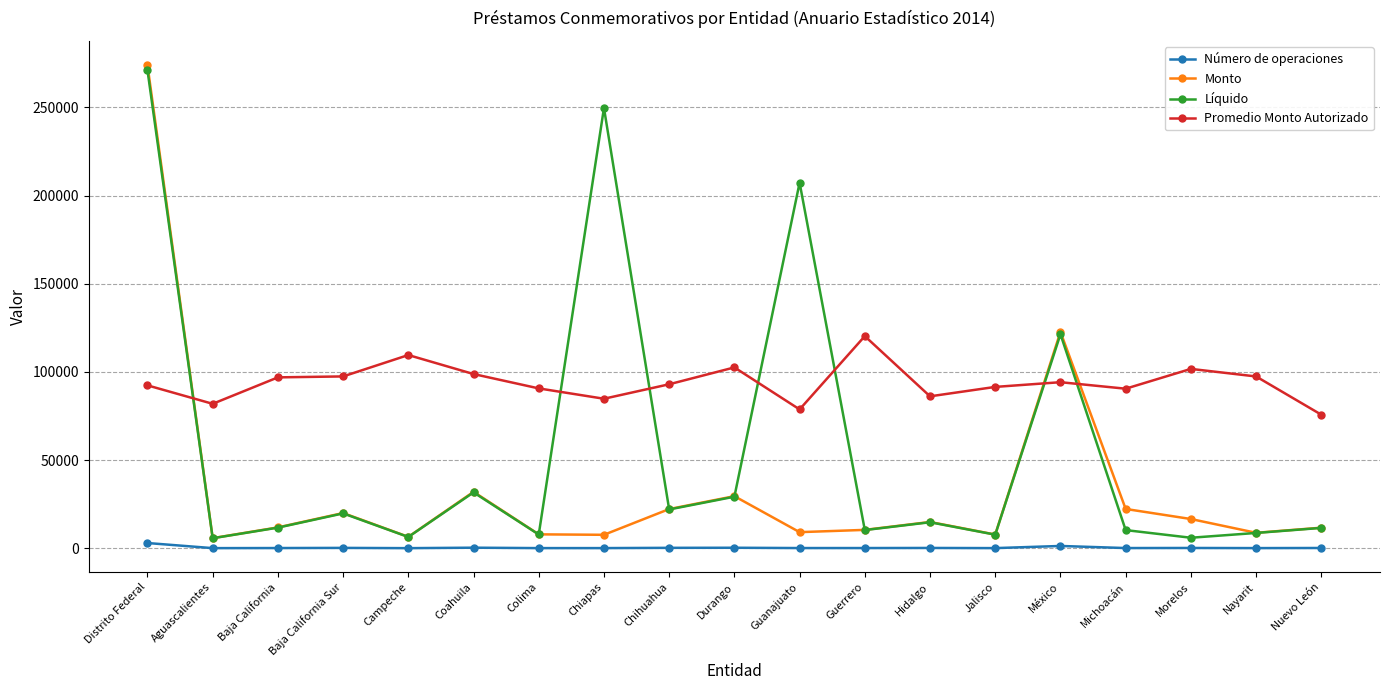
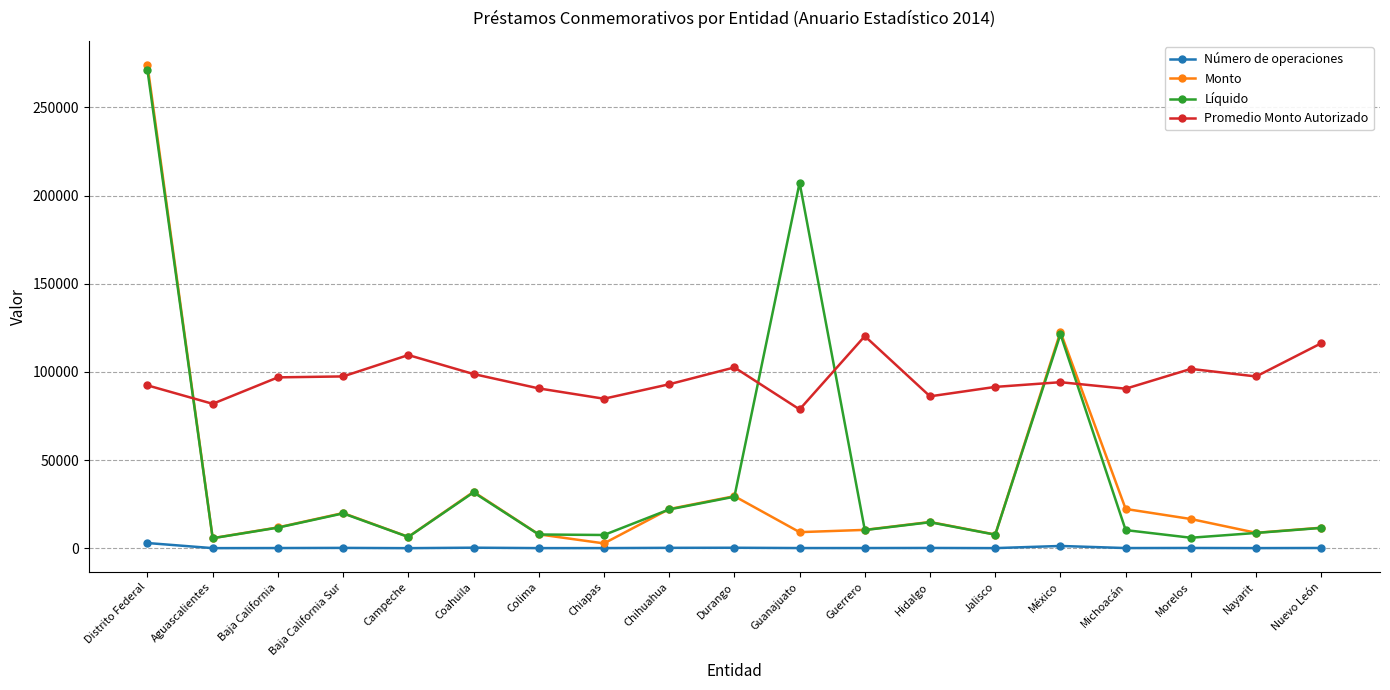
  {
    "Número de operaciones": {
      "Distrito Federal": 3000,
      "Aguascalientes": 0,
      "Baja California": 0,
      "Baja California Sur": 0,
      "Campeche": 0,
      "Coahuila": 0,
      "Colima": 0,
      "Chiapas": 0,
      "Chihuahua": 0,
      "Durango": 0,
      "Guanajuato": 0,
      "Guerrero": 0,
      "Hidalgo": 0,
      "Jalisco": 0,
      "México": 1000,
      "Michoacán": 0,
      "Morelos": 0,
      "Nayarit": 0,
      "Nuevo León": 0
    },
    "Monto": {
      "Distrito Federal": 274000,
-     "Chiapas": 8000,
+     "Chiapas": 3000,
      "Guanajuato": 9000,
      "Michoacán": 22000,
      "Morelos": 17000
    },
    "Líquido": {
      "Distrito Federal": 271000,
-     "Chiapas": 250000,
+     "Chiapas": 8000,
      "Guanajuato": 207000,
      "Michoacán": 10000,
      "Morelos": 6000
    },
    "Promedio Monto Autorizado": {
      "Distrito Federal": 92000,
      "Aguascalientes": 82000,
      "Baja California": 97000,
      "Baja California Sur": 97000,
      "Campeche": 110000,
      "Coahuila": 99000,
      "Colima": 91000,
      "Chiapas": 85000,
      "Chihuahua": 93000,
      "Durango": 103000,
      "Guanajuato": 79000,
      "Guerrero": 120000,
      "Hidalgo": 86000,
      "Jalisco": 91000,
      "México": 94000,
      "Michoacán": 90000,
      "Morelos": 102000,
      "Nayarit": 97000,
-     "Nuevo León": 76000
+     "Nuevo León": 116000
    }
  }
